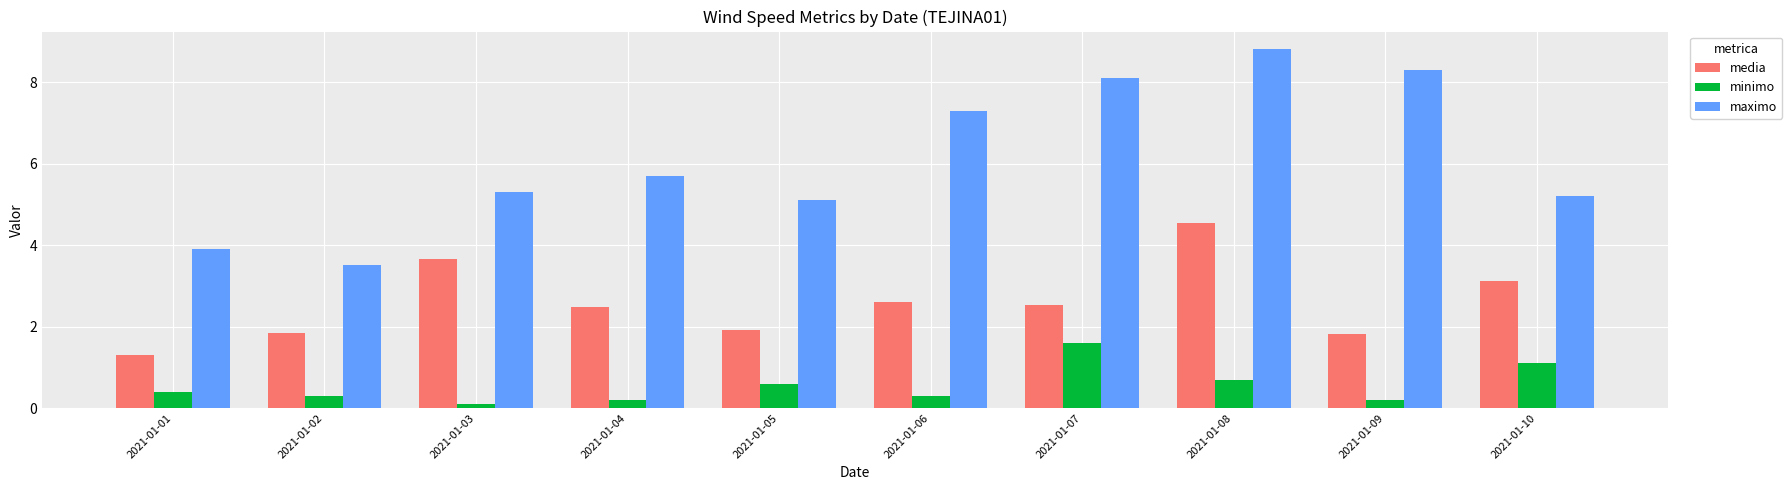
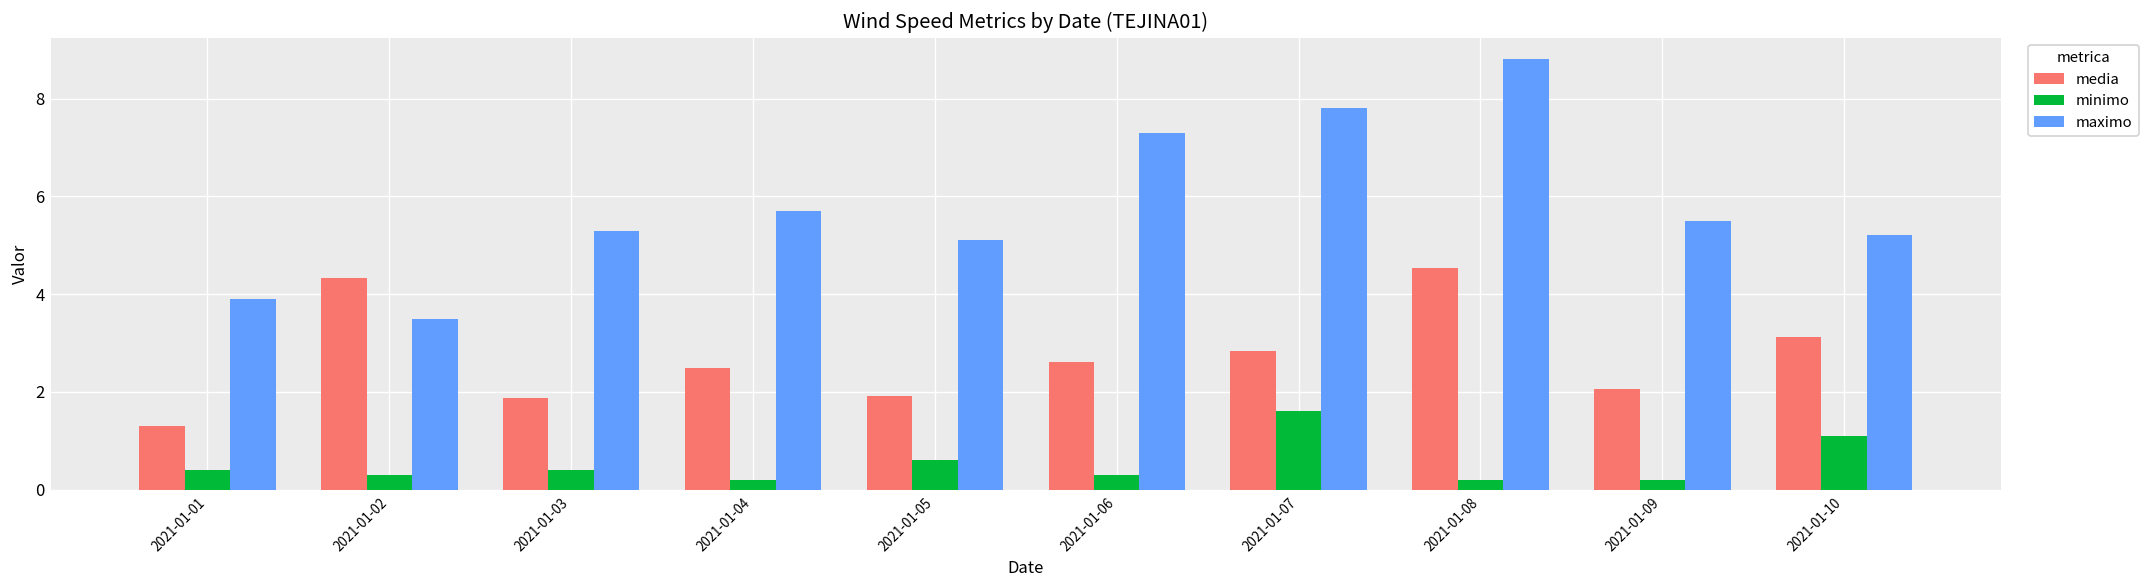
  {
    "media": {
      "2021-01-01": 1.3,
-     "2021-01-02": 1.8,
-     "2021-01-03": 3.6,
+     "2021-01-02": 4.3,
+     "2021-01-03": 1.9,
      "2021-01-04": 2.5,
      "2021-01-05": 1.9,
      "2021-01-06": 2.6,
-     "2021-01-07": 2.5,
+     "2021-01-07": 2.8,
      "2021-01-08": 4.5,
-     "2021-01-09": 1.8,
+     "2021-01-09": 2.1,
      "2021-01-10": 3.1
    },
    "minimo": {
      "2021-01-01": 0.4,
      "2021-01-02": 0.3,
-     "2021-01-03": 0.1,
+     "2021-01-03": 0.4,
      "2021-01-04": 0.2,
      "2021-01-05": 0.6,
      "2021-01-06": 0.3,
      "2021-01-07": 1.6,
-     "2021-01-08": 0.7,
+     "2021-01-08": 0.2,
      "2021-01-09": 0.2,
      "2021-01-10": 1.1
    },
    "maximo": {
      "2021-01-01": 3.9,
      "2021-01-02": 3.5,
      "2021-01-03": 5.3,
      "2021-01-04": 5.7,
      "2021-01-05": 5.1,
      "2021-01-06": 7.3,
-     "2021-01-07": 8.1,
+     "2021-01-07": 7.8,
      "2021-01-08": 8.8,
-     "2021-01-09": 8.3,
+     "2021-01-09": 5.5,
      "2021-01-10": 5.2
    }
  }
